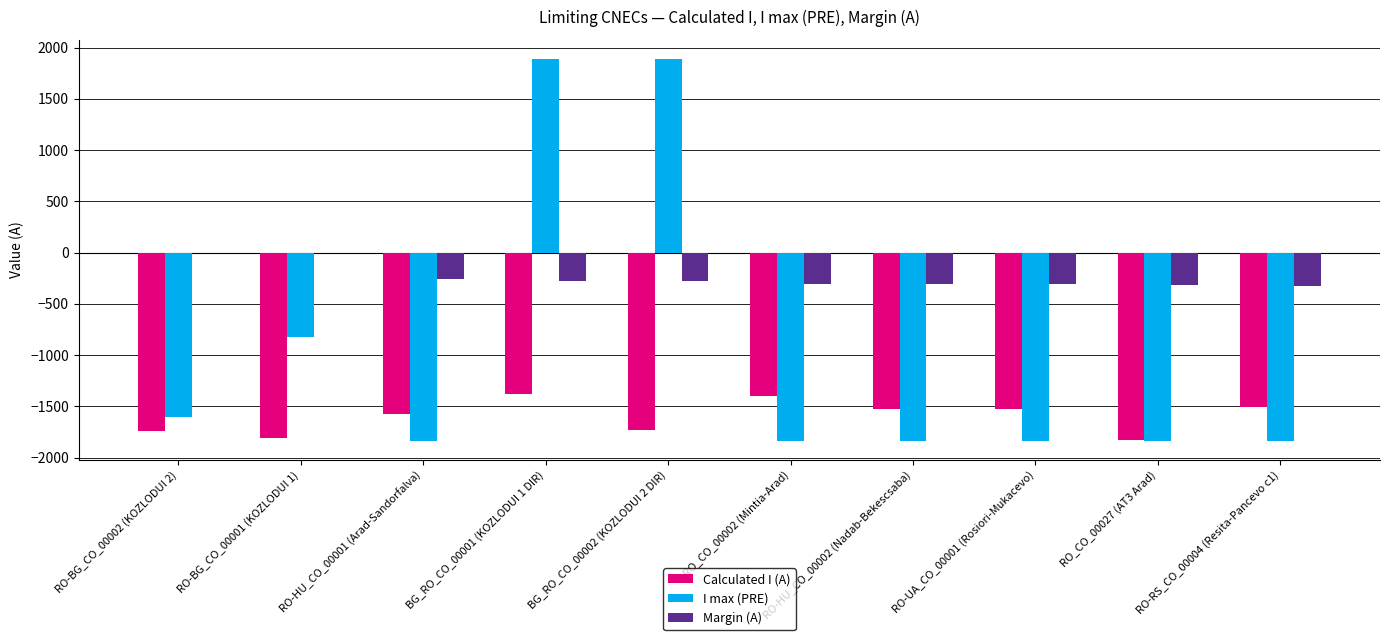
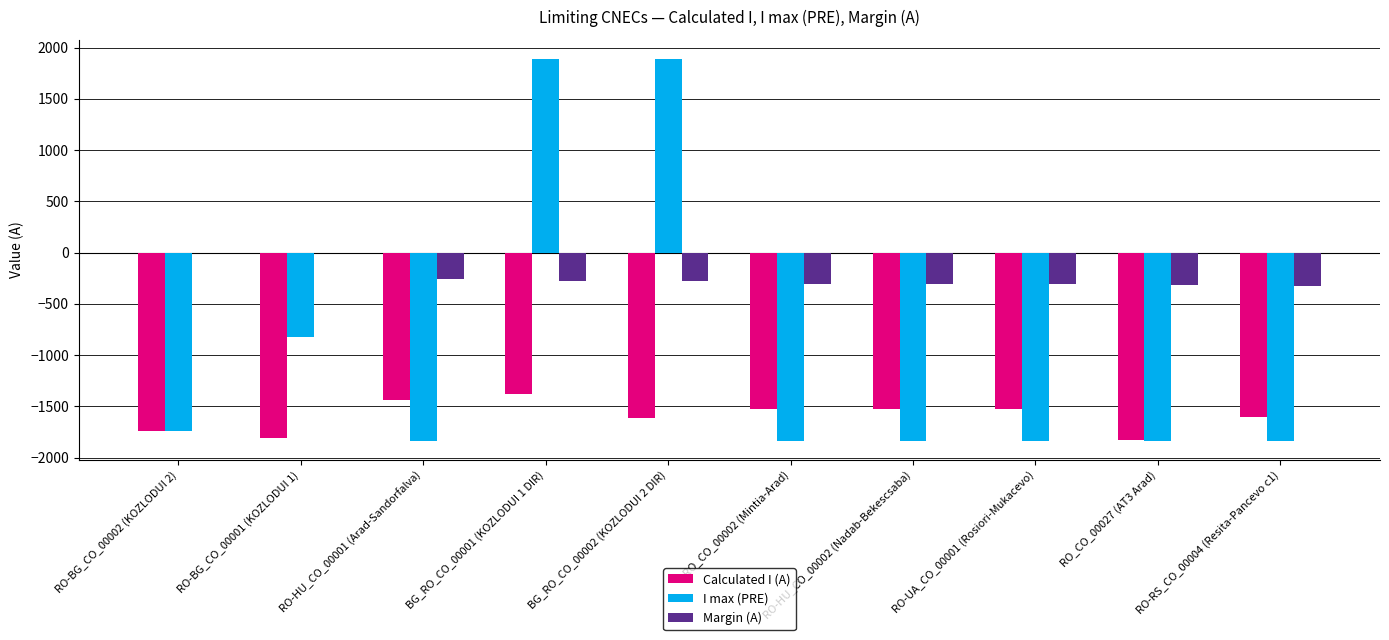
  {
    "Calculated I (A)": {
      "RO-BG_CO_00002 (KOZLODUI 2)": -1740,
      "RO-BG_CO_00001 (KOZLODUI 1)": -1810,
-     "RO-HU_CO_00001 (Arad-Sandorfalva)": -1570,
+     "RO-HU_CO_00001 (Arad-Sandorfalva)": -1440,
      "BG_RO_CO_00001 (KOZLODUI 1 DIR)": -1380,
-     "BG_RO_CO_00002 (KOZLODUI 2 DIR)": -1730,
-     "RO_CO_00002 (Mintia-Arad)": -1400,
+     "BG_RO_CO_00002 (KOZLODUI 2 DIR)": -1610,
+     "RO_CO_00002 (Mintia-Arad)": -1530,
      "RO-HU_CO_00002 (Nadab-Bekescsaba)": -1530,
      "RO-UA_CO_00001 (Rosiori-Mukacevo)": -1530,
      "RO_CO_00027 (AT3 Arad)": -1830,
-     "RO-RS_CO_00004 (Resita-Pancevo c1)": -1510
+     "RO-RS_CO_00004 (Resita-Pancevo c1)": -1610
    },
    "I max (PRE)": {
-     "RO-BG_CO_00002 (KOZLODUI 2)": -1600,
+     "RO-BG_CO_00002 (KOZLODUI 2)": -1750,
      "RO-BG_CO_00001 (KOZLODUI 1)": -820,
      "RO-HU_CO_00001 (Arad-Sandorfalva)": -1840,
      "BG_RO_CO_00001 (KOZLODUI 1 DIR)": 1890,
      "BG_RO_CO_00002 (KOZLODUI 2 DIR)": 1890,
      "RO_CO_00002 (Mintia-Arad)": -1840,
      "RO-HU_CO_00002 (Nadab-Bekescsaba)": -1840,
      "RO-UA_CO_00001 (Rosiori-Mukacevo)": -1840,
      "RO_CO_00027 (AT3 Arad)": -1840,
      "RO-RS_CO_00004 (Resita-Pancevo c1)": -1840
    },
    "Margin (A)": {
      "RO-HU_CO_00001 (Arad-Sandorfalva)": -260,
      "BG_RO_CO_00001 (KOZLODUI 1 DIR)": -280,
      "BG_RO_CO_00002 (KOZLODUI 2 DIR)": -280,
      "RO_CO_00002 (Mintia-Arad)": -310,
      "RO-HU_CO_00002 (Nadab-Bekescsaba)": -310,
      "RO-UA_CO_00001 (Rosiori-Mukacevo)": -310,
      "RO_CO_00027 (AT3 Arad)": -320,
      "RO-RS_CO_00004 (Resita-Pancevo c1)": -330
    }
  }
